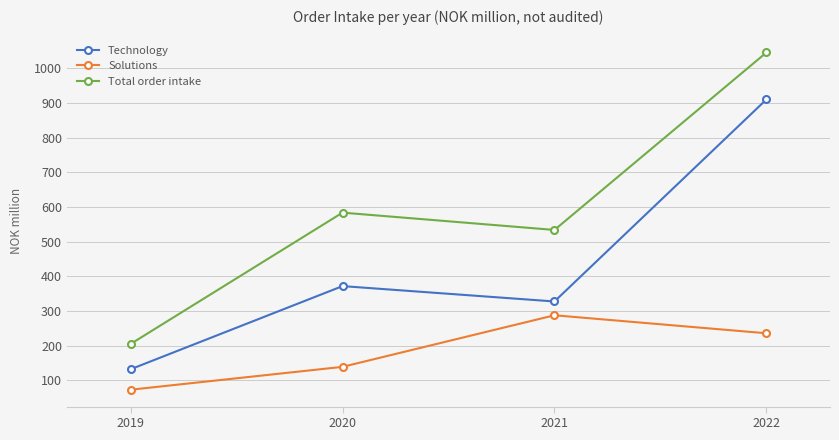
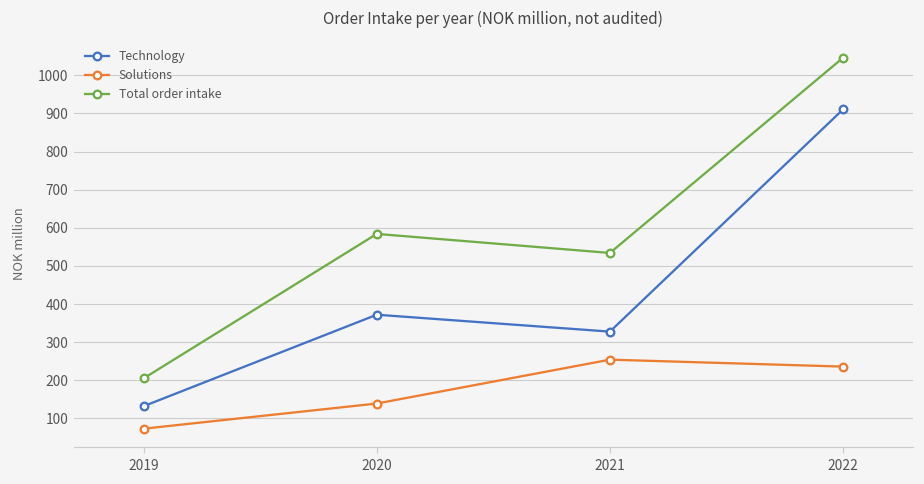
  {
    "Technology": {
      "2019": 130,
      "2020": 370,
      "2021": 330,
      "2022": 910
    },
    "Solutions": {
      "2019": 70,
      "2020": 140,
-     "2021": 290,
+     "2021": 250,
      "2022": 240
    },
    "Total order intake": {
      "2019": 210,
      "2020": 580,
      "2021": 530,
      "2022": 1050
    }
  }
